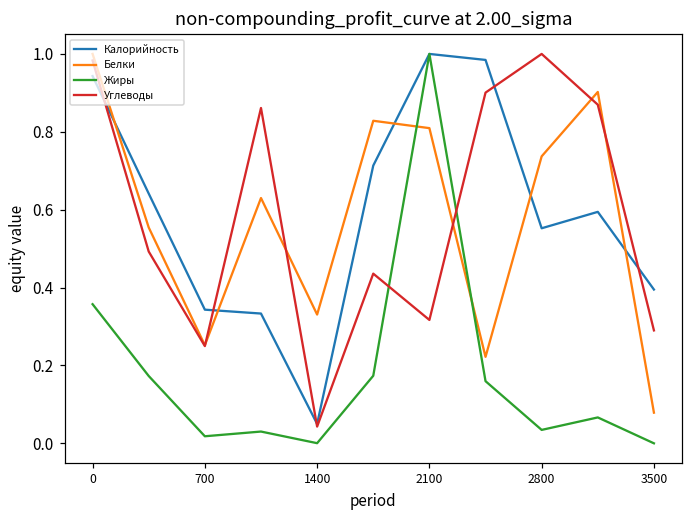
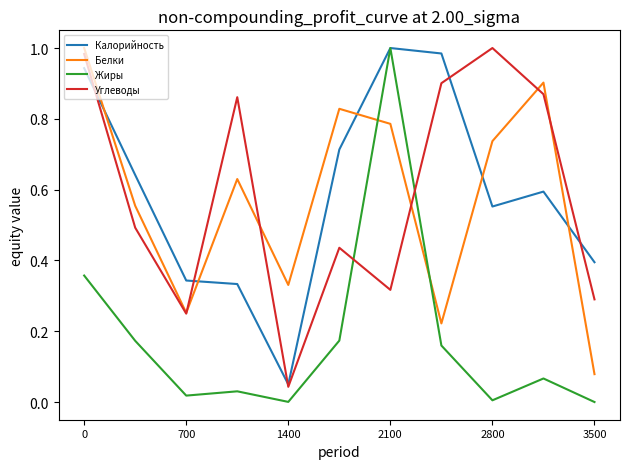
  {
    "Калорийность": {
      "700": 0.34,
      "2800": 0.55,
      "3500": 0.39
    },
    "Белки": {
      "1400": 0.33,
-     "2100": 0.81,
+     "2100": 0.79,
      "2800": 0.74,
      "3500": 0.08
    },
    "Жиры": {
      "0": 0.36,
      "700": 0.02,
      "1400": 0.00,
-     "2800": 0.03,
+     "2800": 0.00,
      "3500": 0.00
    },
    "Углеводы": {
      "2100": 0.32,
      "2800": 1.00,
      "3500": 0.29
    }
  }
